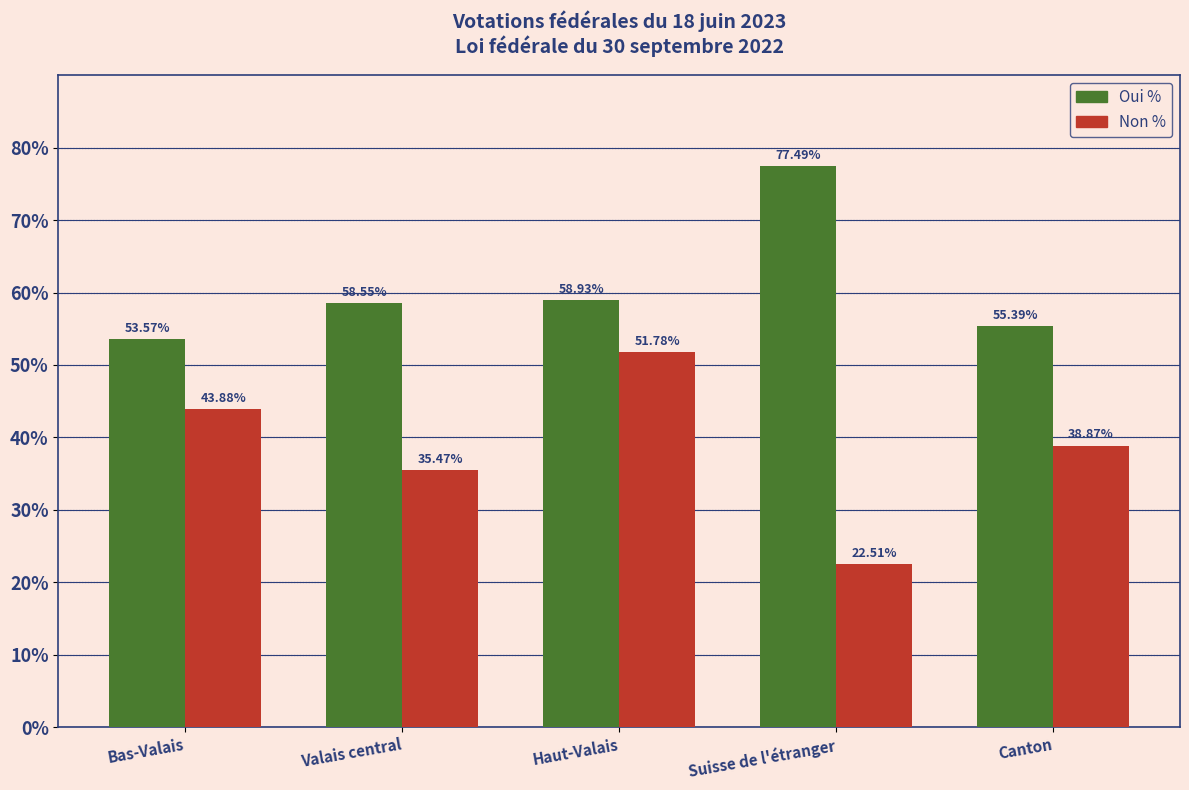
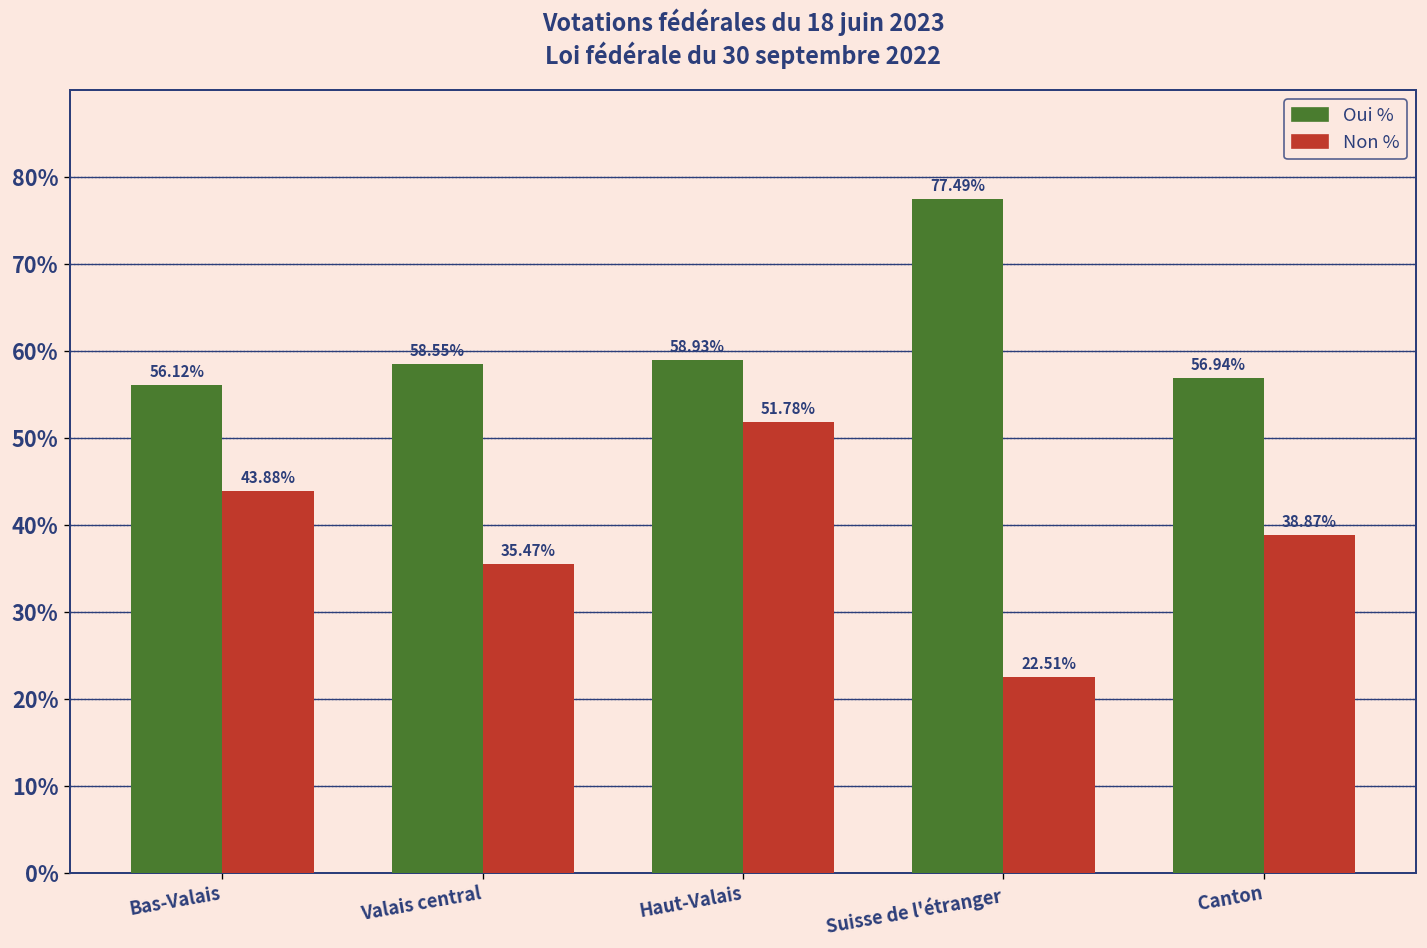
  {
    "Oui %": {
-     "Bas-Valais": "53.57%",
+     "Bas-Valais": "56.12%",
      "Valais central": "58.55%",
      "Haut-Valais": "58.93%",
      "Suisse de l'étranger": "77.49%",
-     "Canton": "55.39%"
+     "Canton": "56.94%"
    },
    "Non %": {
      "Bas-Valais": "43.88%",
      "Valais central": "35.47%",
      "Haut-Valais": "51.78%",
      "Suisse de l'étranger": "22.51%",
      "Canton": "38.87%"
    }
  }
